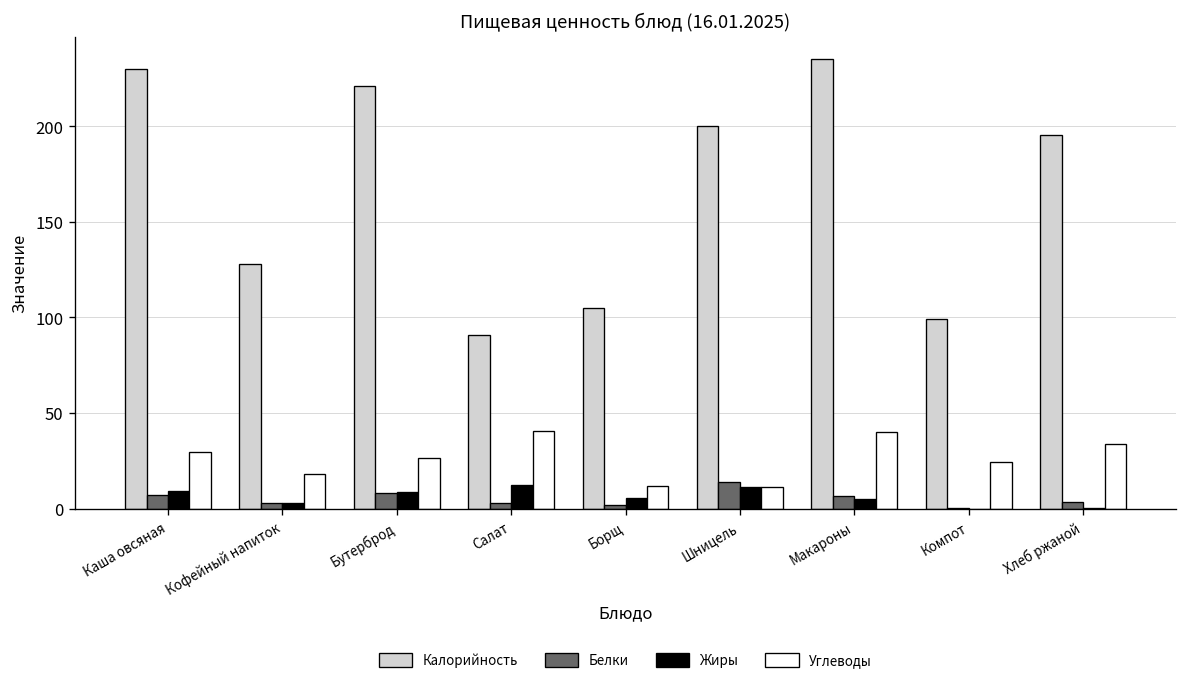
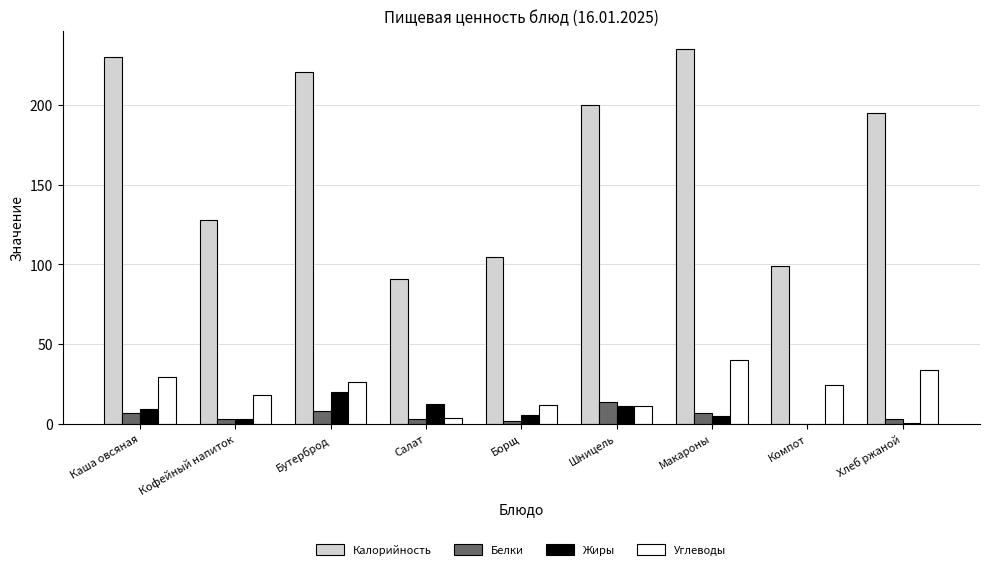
  {
    "Калорийность": {
      "Каша овсяная": 230,
      "Кофейный напиток": 128,
      "Бутерброд": 221,
      "Салат": 91,
      "Борщ": 105,
      "Шницель": 200,
      "Макароны": 235,
      "Компот": 99,
      "Хлеб ржаной": 195
    },
    "Белки": {
      "Каша овсяная": 7,
      "Кофейный напиток": 3,
      "Бутерброд": 8,
      "Салат": 3,
      "Борщ": 2,
      "Шницель": 14,
      "Макароны": 7,
      "Хлеб ржаной": 3
    },
    "Жиры": {
      "Каша овсяная": 9,
      "Кофейный напиток": 3,
-     "Бутерброд": 9,
+     "Бутерброд": 20,
      "Салат": 13,
      "Борщ": 6,
      "Шницель": 11,
      "Макароны": 5
    },
    "Углеводы": {
      "Каша овсяная": 30,
      "Кофейный напиток": 18,
      "Бутерброд": 26,
-     "Салат": 41,
+     "Салат": 4,
      "Борщ": 12,
      "Шницель": 11,
      "Макароны": 40,
      "Компот": 24,
      "Хлеб ржаной": 34
    }
  }
